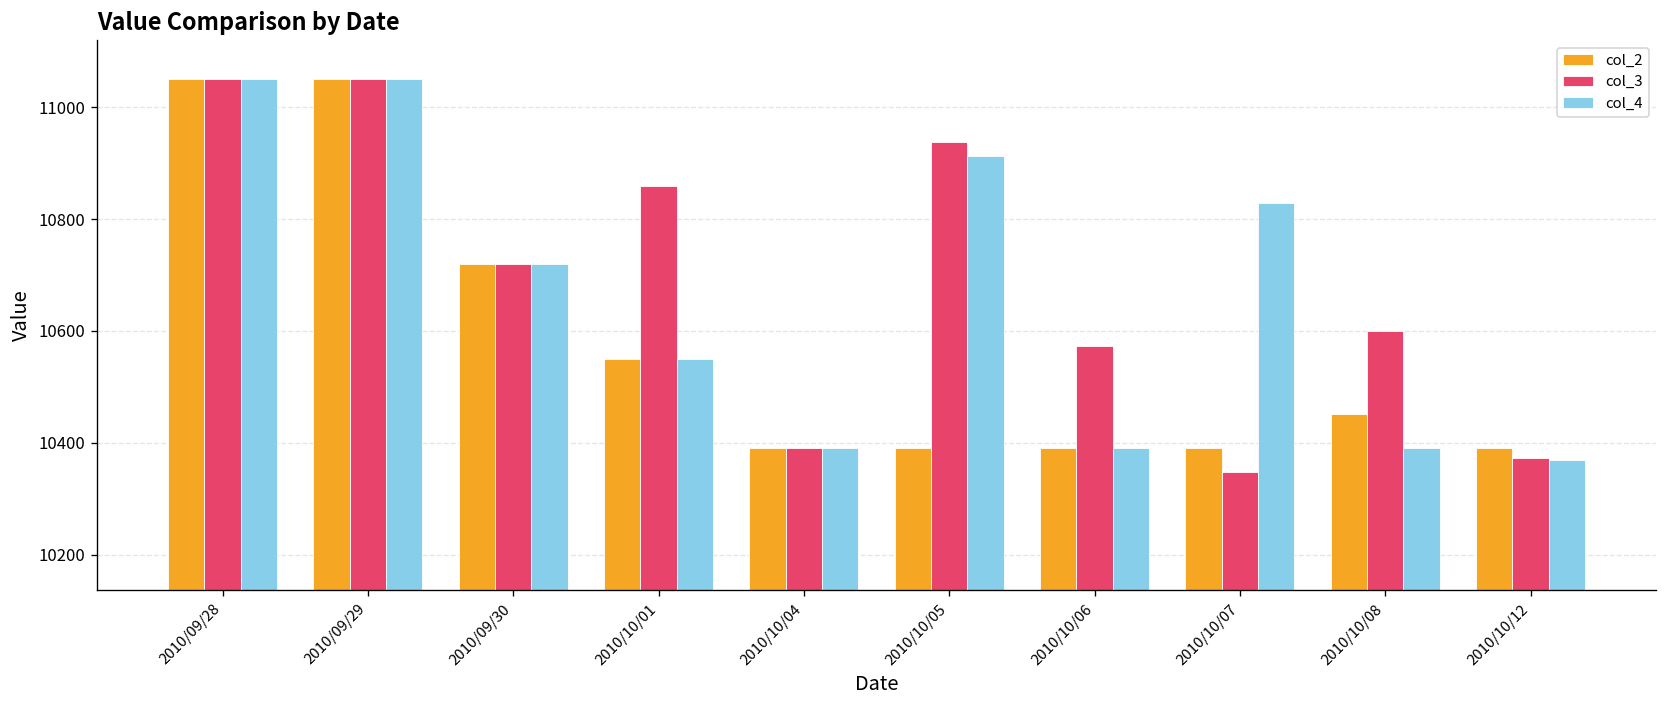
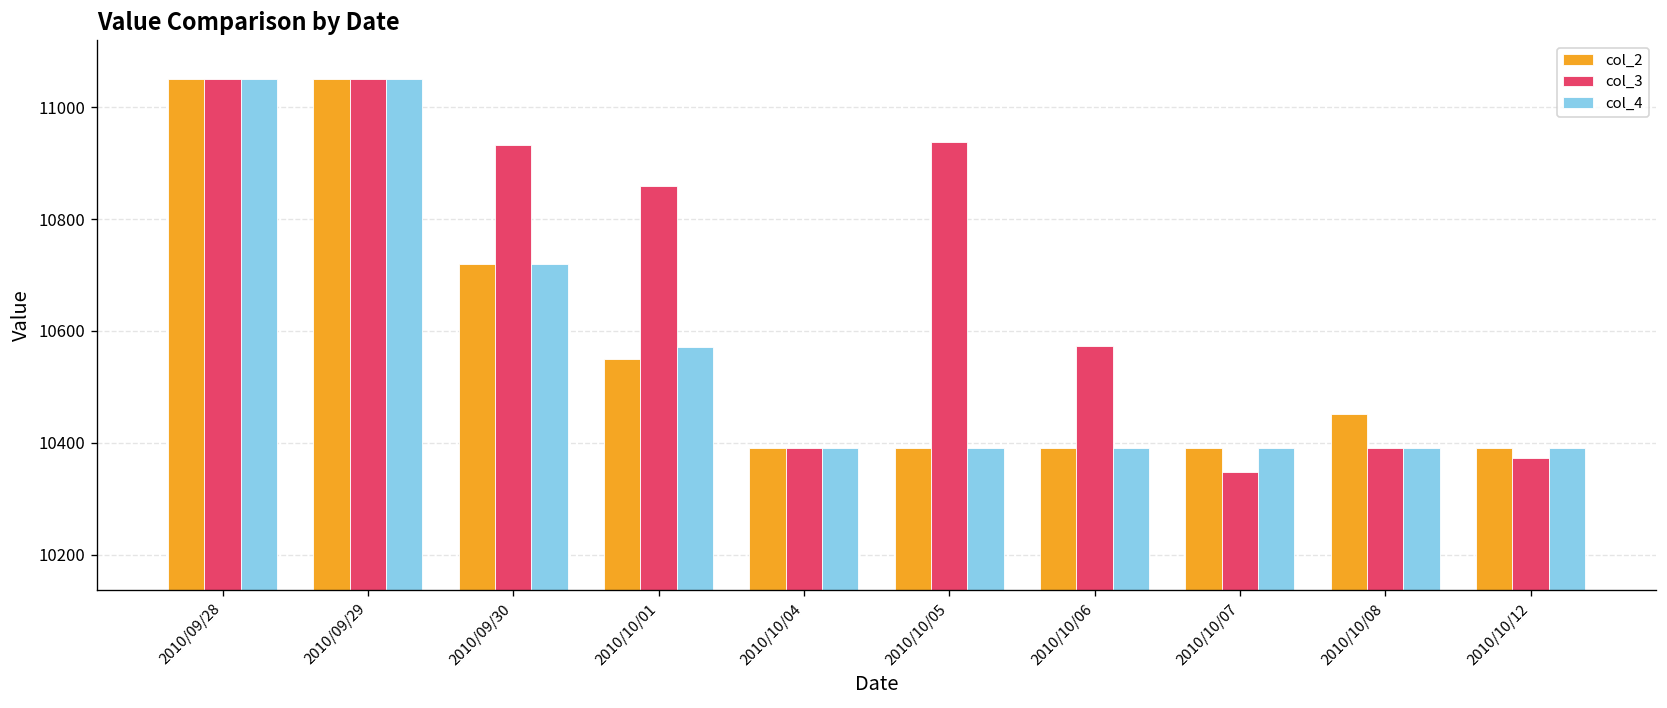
  {
    "col_2": {
      "2010/09/28": 11050,
      "2010/09/29": 11050,
      "2010/09/30": 10720,
      "2010/10/01": 10550,
      "2010/10/04": 10390,
      "2010/10/05": 10390,
      "2010/10/06": 10390,
      "2010/10/07": 10390,
      "2010/10/08": 10450,
      "2010/10/12": 10390
    },
    "col_3": {
      "2010/09/28": 11050,
      "2010/09/29": 11050,
-     "2010/09/30": 10720,
+     "2010/09/30": 10930,
      "2010/10/01": 10860,
      "2010/10/04": 10390,
      "2010/10/05": 10940,
      "2010/10/06": 10570,
      "2010/10/07": 10350,
-     "2010/10/08": 10600,
+     "2010/10/08": 10390,
      "2010/10/12": 10370
    },
    "col_4": {
      "2010/09/28": 11050,
      "2010/09/29": 11050,
      "2010/09/30": 10720,
-     "2010/10/01": 10550,
+     "2010/10/01": 10570,
      "2010/10/04": 10390,
-     "2010/10/05": 10910,
+     "2010/10/05": 10390,
      "2010/10/06": 10390,
-     "2010/10/07": 10830,
+     "2010/10/07": 10390,
      "2010/10/08": 10390,
-     "2010/10/12": 10370
+     "2010/10/12": 10390
    }
  }
